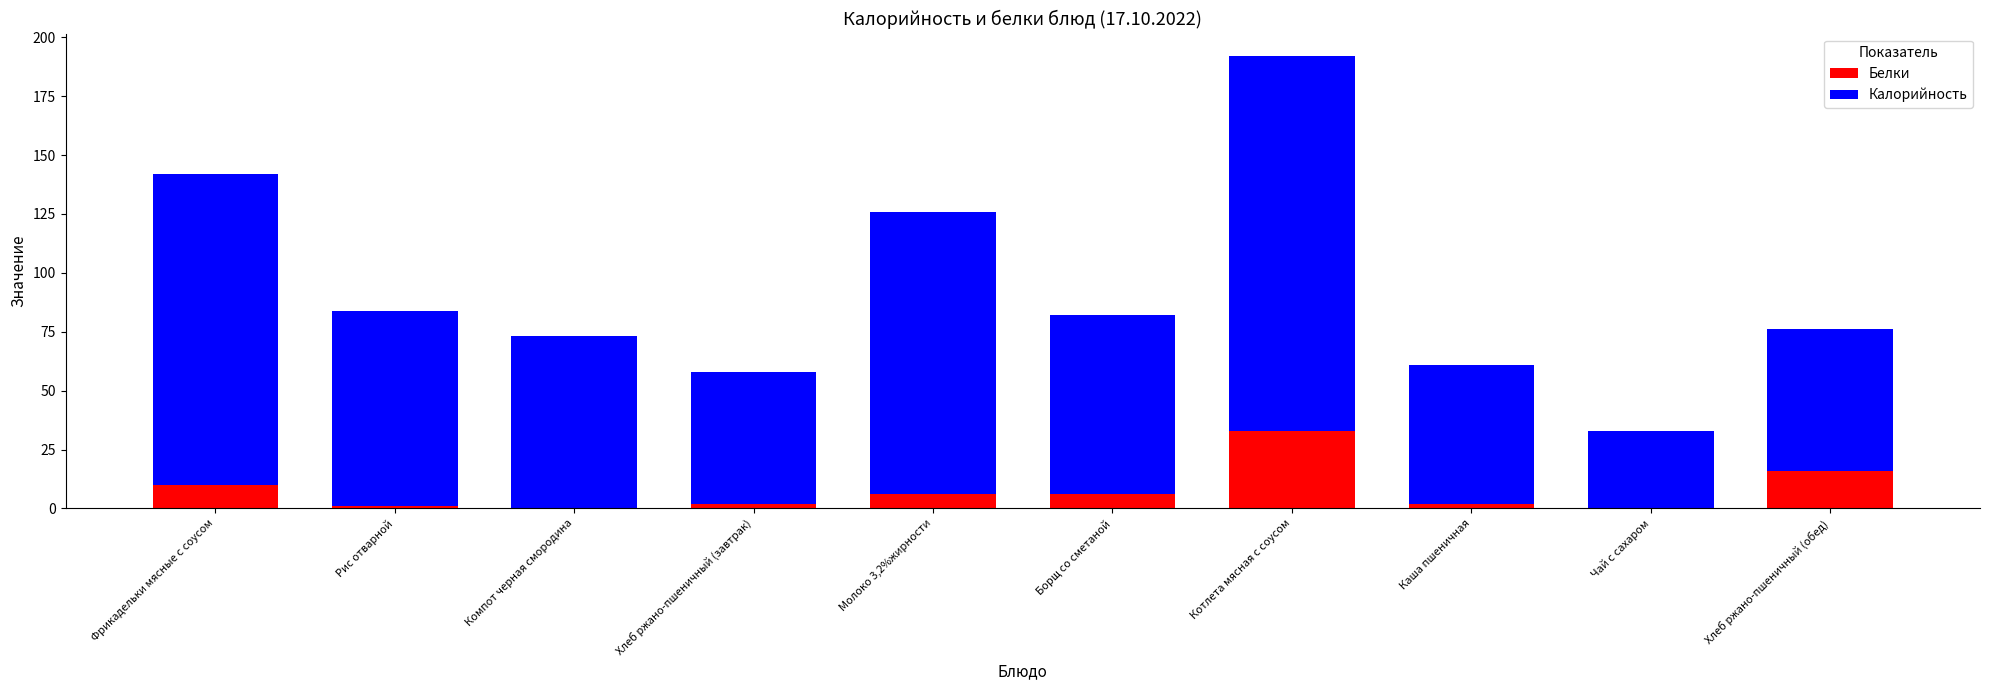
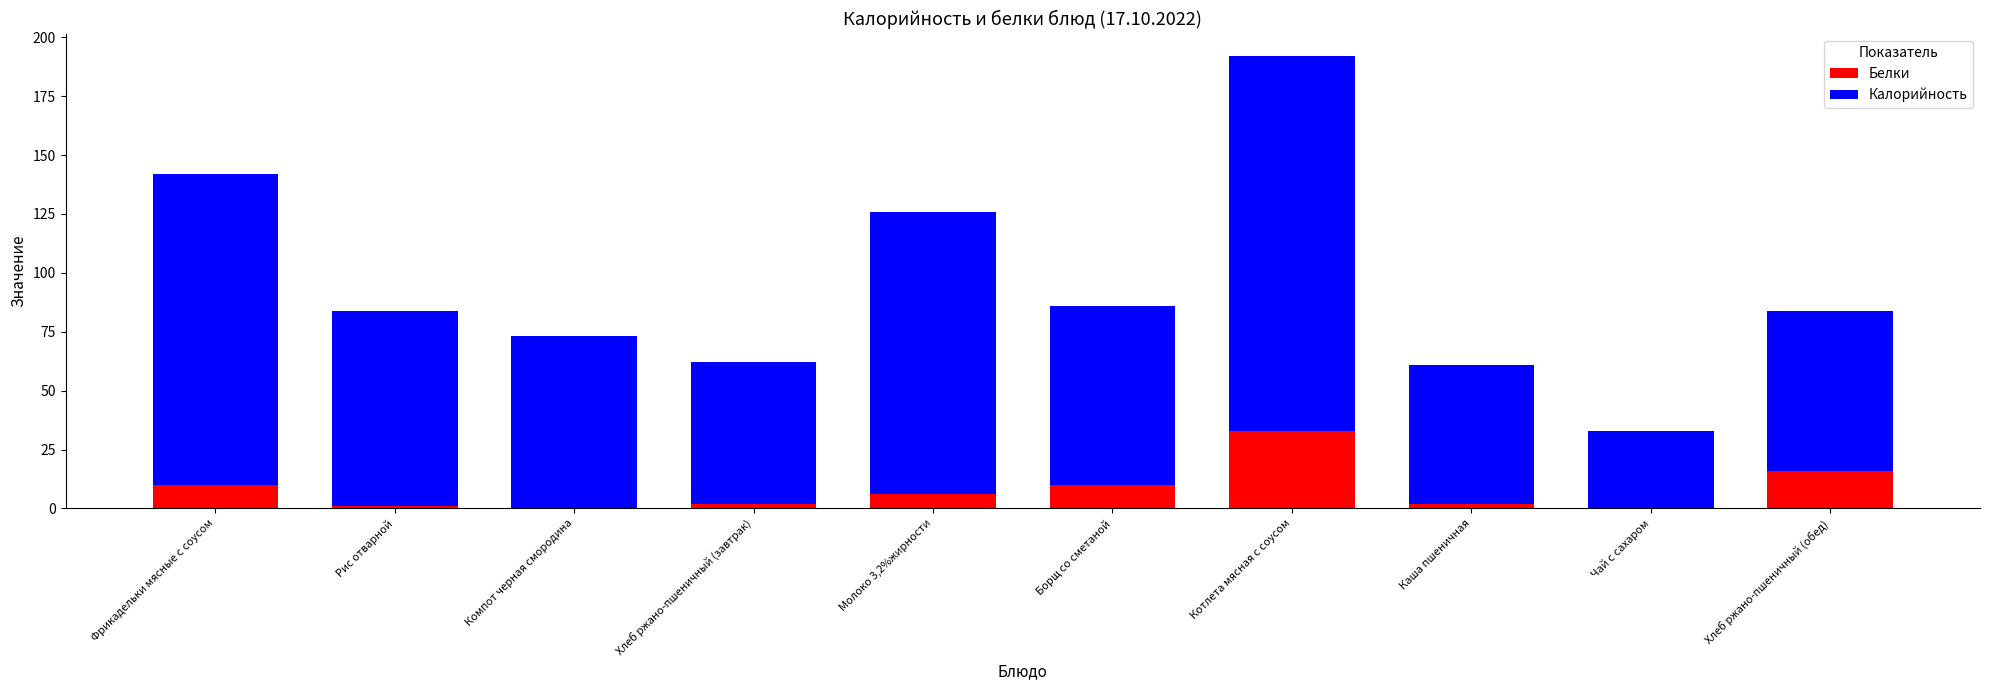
  {
    "Белки": {
      "Фрикадельки мясные с соусом": 10,
      "Компот черная смородина": 0,
      "Хлеб ржано-пшеничный (завтрак)": 2,
      "Молоко 3,2%жирности": 6,
-     "Борщ со сметаной": 6,
+     "Борщ со сметаной": 10,
      "Котлета мясная с соусом": 33,
      "Каша пшеничная": 2,
      "Чай с сахаром": 0,
      "Хлеб ржано-пшеничный (обед)": 16
    },
    "Калорийность": {
      "Фрикадельки мясные с соусом": 132,
      "Рис отварной": 83,
      "Компот черная смородина": 73,
-     "Хлеб ржано-пшеничный (завтрак)": 56,
+     "Хлеб ржано-пшеничный (завтрак)": 60,
      "Молоко 3,2%жирности": 120,
      "Борщ со сметаной": 76,
      "Котлета мясная с соусом": 159,
      "Каша пшеничная": 59,
      "Чай с сахаром": 33,
-     "Хлеб ржано-пшеничный (обед)": 60
+     "Хлеб ржано-пшеничный (обед)": 68
    }
  }
